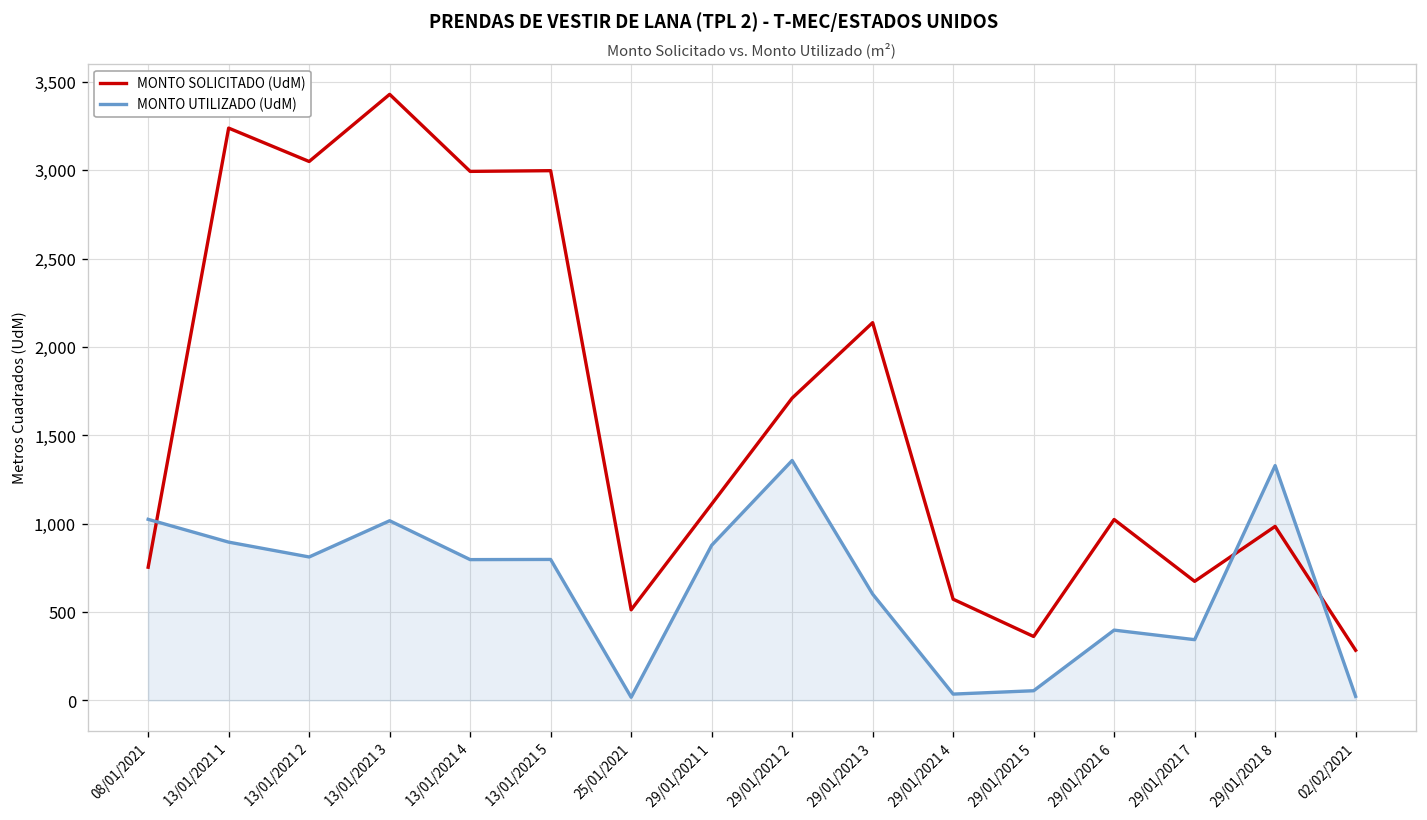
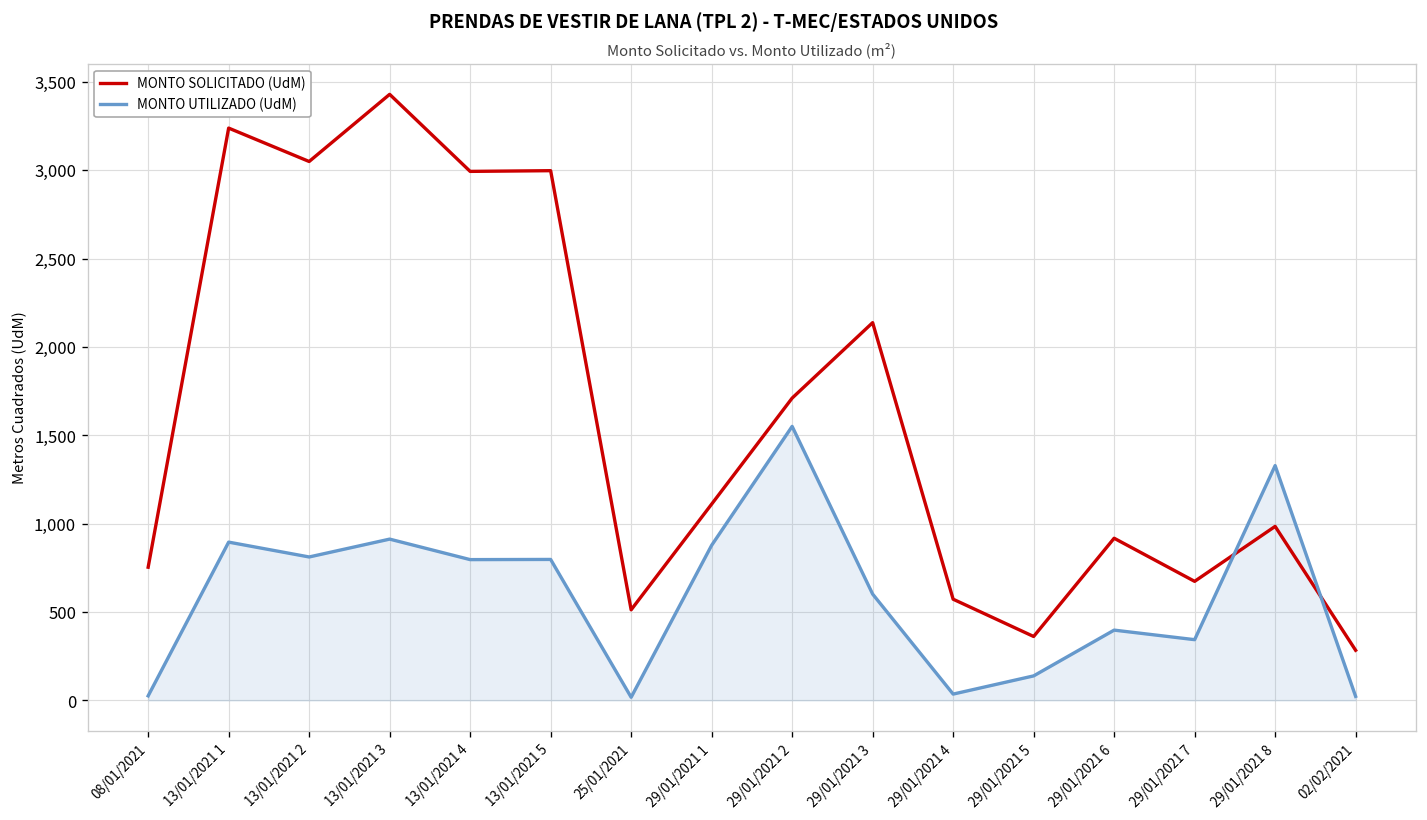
  {
    "MONTO SOLICITADO (UdM)": {
      "08/01/2021": "750",
      "13/01/2021 1": "3,240",
      "13/01/2021 2": "3,050",
      "13/01/2021 3": "3,430",
      "13/01/2021 4": "2,990",
      "13/01/2021 5": "3,000",
      "25/01/2021": "510",
      "29/01/2021 1": "1,110",
      "29/01/2021 2": "1,710",
      "29/01/2021 3": "2,140",
      "29/01/2021 4": "570",
      "29/01/2021 5": "360",
-     "29/01/2021 6": "1,020",
+     "29/01/2021 6": "920",
      "29/01/2021 7": "670",
      "29/01/2021 8": "980",
      "02/02/2021": "280"
    },
    "MONTO UTILIZADO (UdM)": {
-     "08/01/2021": "1,020",
+     "08/01/2021": "30",
      "13/01/2021 1": "900",
      "13/01/2021 2": "810",
-     "13/01/2021 3": "1,020",
+     "13/01/2021 3": "910",
      "13/01/2021 4": "800",
      "13/01/2021 5": "800",
      "25/01/2021": "20",
      "29/01/2021 1": "880",
-     "29/01/2021 2": "1,360",
+     "29/01/2021 2": "1,550",
      "29/01/2021 3": "600",
      "29/01/2021 4": "40",
-     "29/01/2021 5": "50",
+     "29/01/2021 5": "140",
      "29/01/2021 6": "400",
      "29/01/2021 7": "340",
      "29/01/2021 8": "1,330",
      "02/02/2021": "20"
    }
  }
